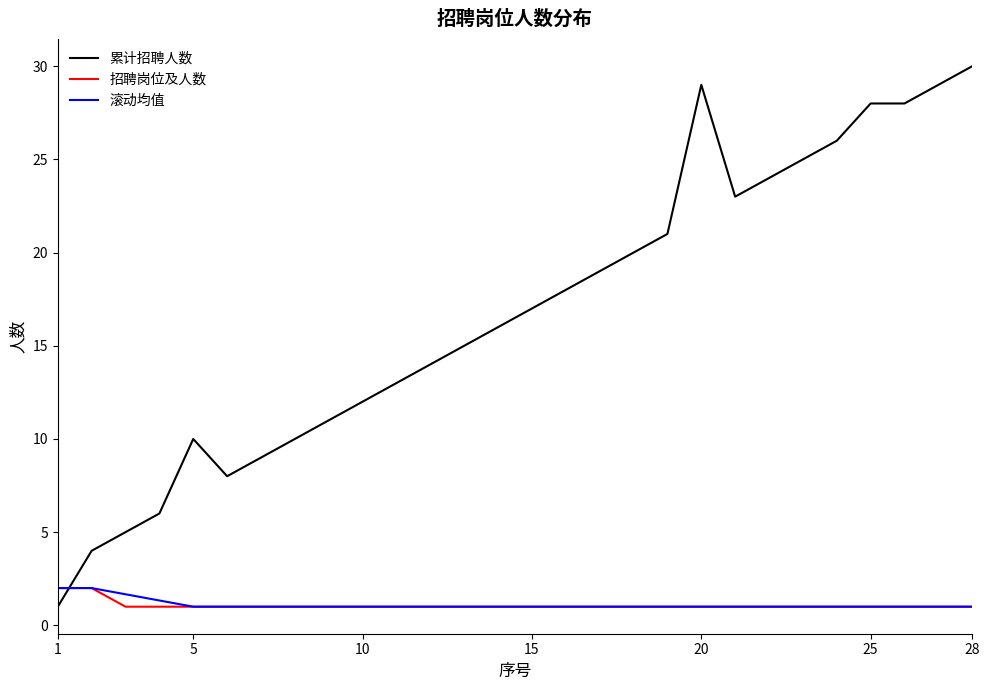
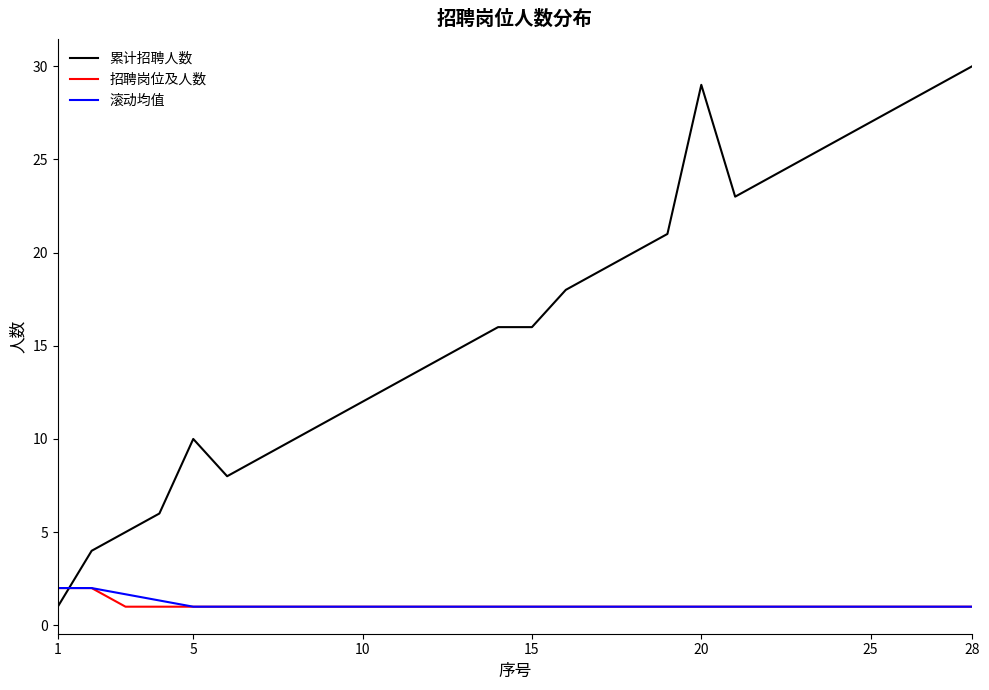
  {
    "累计招聘人数": {
      "1": 1,
      "5": 10,
      "10": 12,
-     "15": 17,
+     "15": 16,
      "20": 29,
-     "25": 28,
+     "25": 27,
      "28": 30
    }
  }
